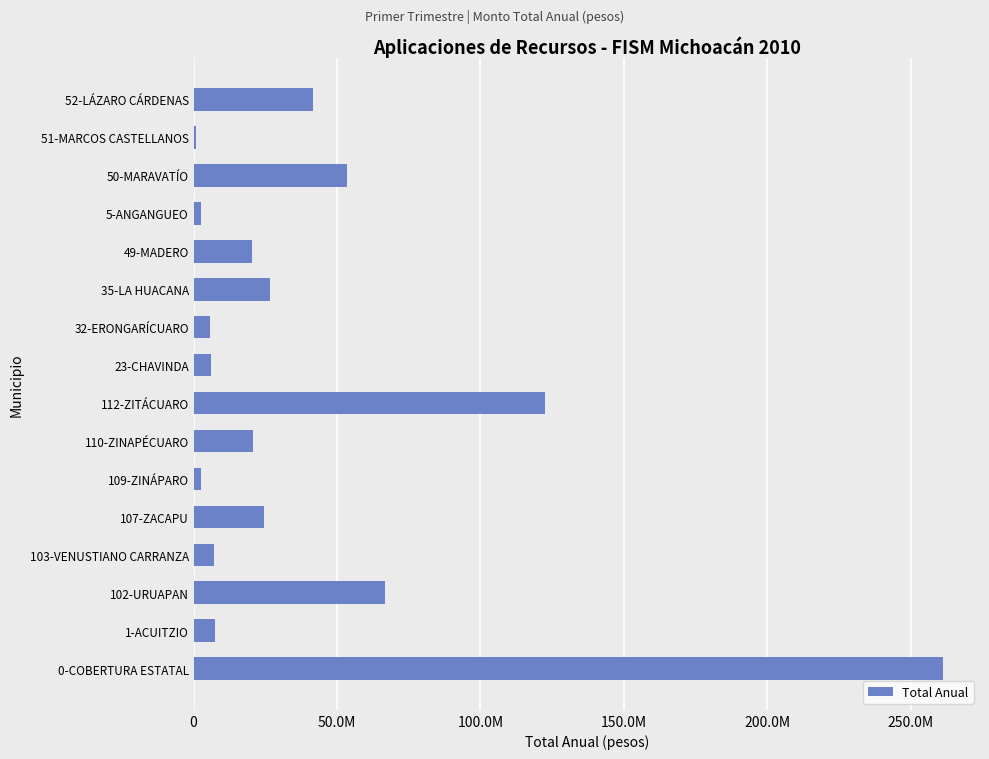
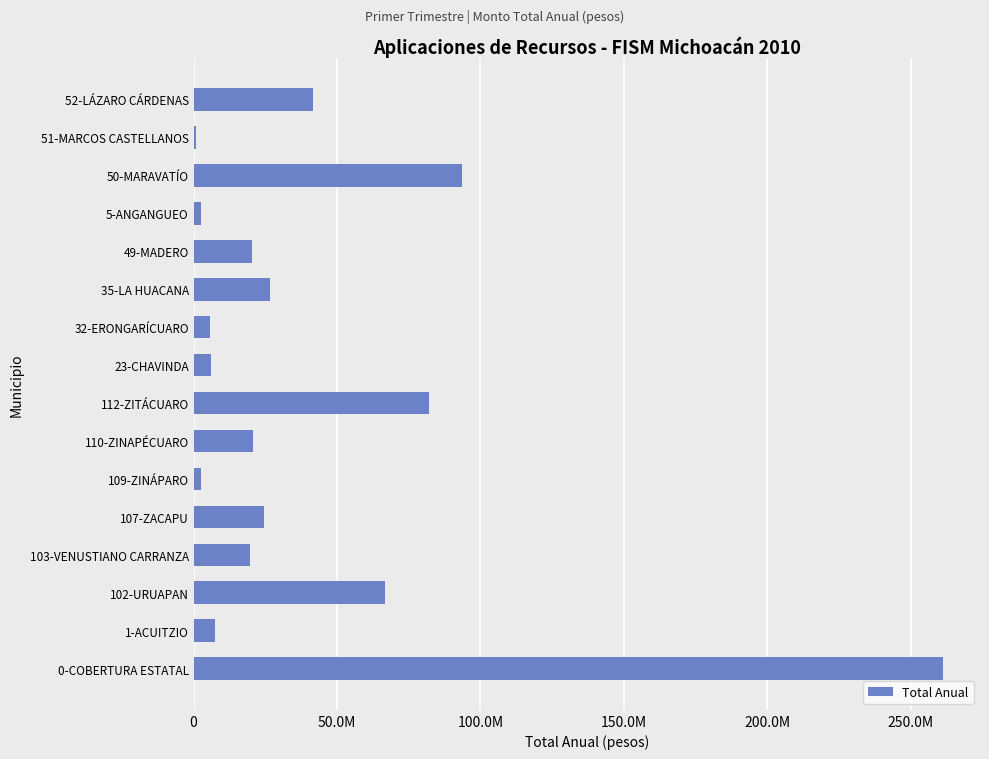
  {
    "52-LÁZARO CÁRDENAS": 42000000,
    "51-MARCOS CASTELLANOS": 1000000,
-   "50-MARAVATÍO": 54000000,
+   "50-MARAVATÍO": 93000000,
    "5-ANGANGUEO": 3000000,
    "49-MADERO": 21000000,
    "35-LA HUACANA": 27000000,
    "32-ERONGARÍCUARO": 6000000,
    "23-CHAVINDA": 6000000,
-   "112-ZITÁCUARO": 123000000,
+   "112-ZITÁCUARO": 82000000,
    "110-ZINAPÉCUARO": 21000000,
    "109-ZINÁPARO": 3000000,
    "107-ZACAPU": 24000000,
-   "103-VENUSTIANO CARRANZA": 7000000,
+   "103-VENUSTIANO CARRANZA": 20000000,
    "102-URUAPAN": 67000000,
    "1-ACUITZIO": 7000000,
    "0-COBERTURA ESTATAL": 261000000
  }
